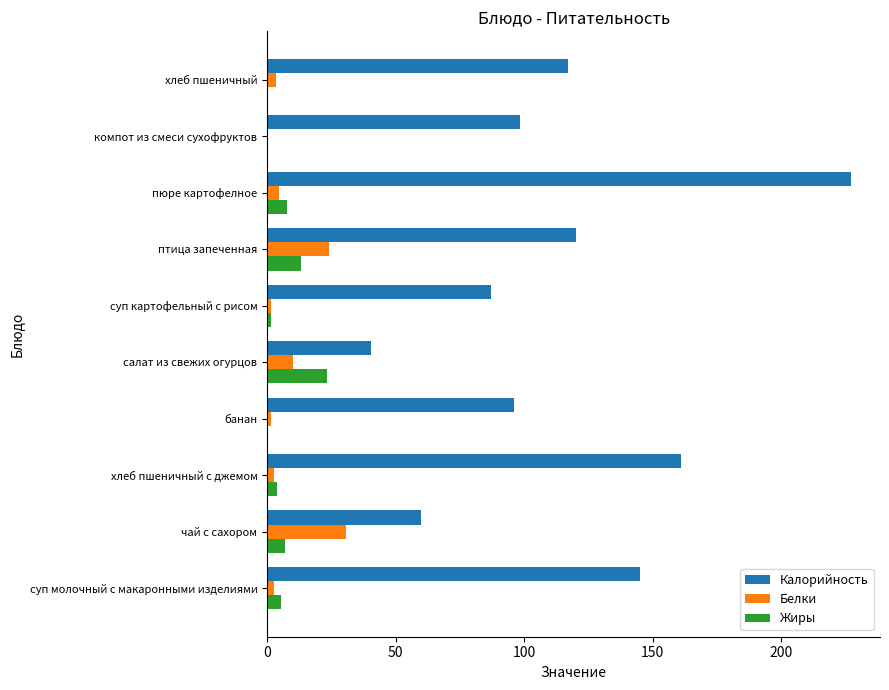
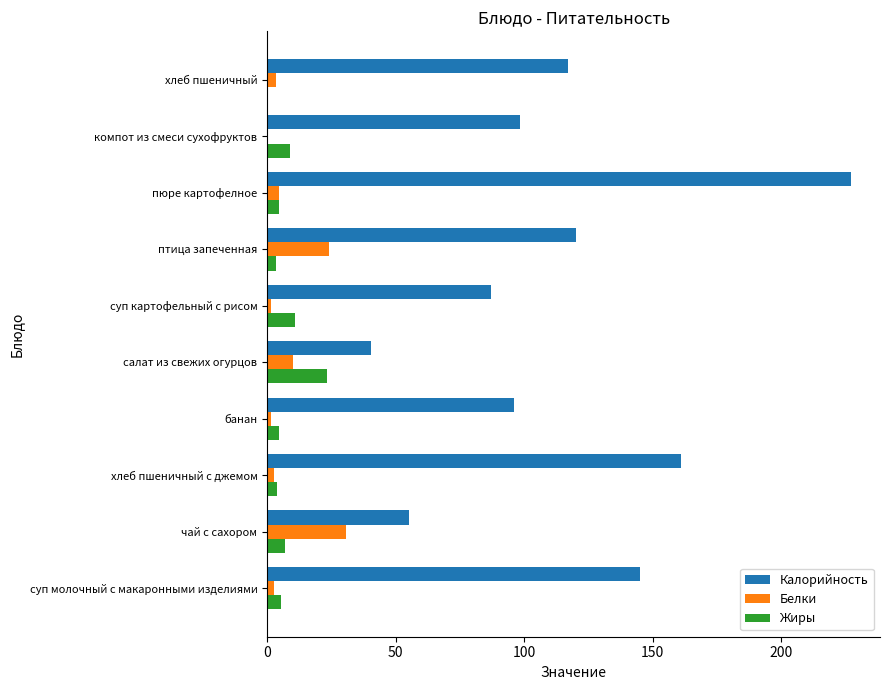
  {
    "Калорийность": {
      "хлеб пшеничный": 117,
      "компот из смеси сухофруктов": 98,
      "пюре картофелное": 227,
      "птица запеченная": 120,
      "суп картофельный с рисом": 87,
      "салат из свежих огурцов": 40,
      "банан": 96,
      "хлеб пшеничный с джемом": 161,
-     "чай с сахором": 60,
+     "чай с сахором": 55,
      "суп молочный с макаронными изделиями": 145
    },
    "Белки": {
      "хлеб пшеничный": 3,
      "пюре картофелное": 5,
      "птица запеченная": 24,
      "суп картофельный с рисом": 2,
      "салат из свежих огурцов": 10,
      "банан": 2,
      "хлеб пшеничный с джемом": 3,
      "чай с сахором": 31,
      "суп молочный с макаронными изделиями": 3
    },
    "Жиры": {
-     "компот из смеси сухофруктов": 0,
-     "пюре картофелное": 8,
-     "птица запеченная": 13,
-     "суп картофельный с рисом": 2,
+     "компот из смеси сухофруктов": 9,
+     "пюре картофелное": 5,
+     "птица запеченная": 3,
+     "суп картофельный с рисом": 11,
      "салат из свежих огурцов": 23,
-     "банан": 1,
+     "банан": 5,
      "хлеб пшеничный с джемом": 4,
      "чай с сахором": 7,
      "суп молочный с макаронными изделиями": 5
    }
  }
